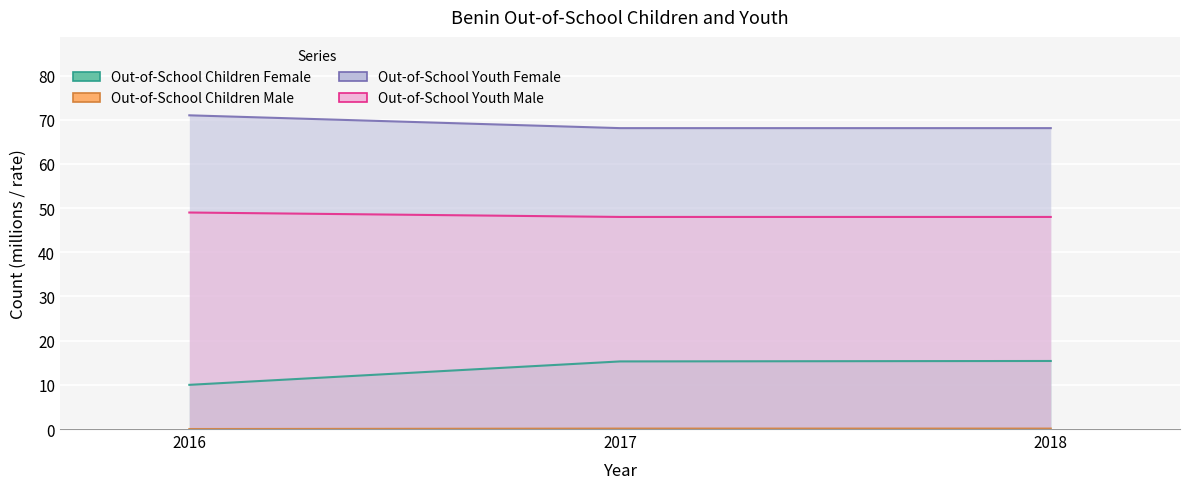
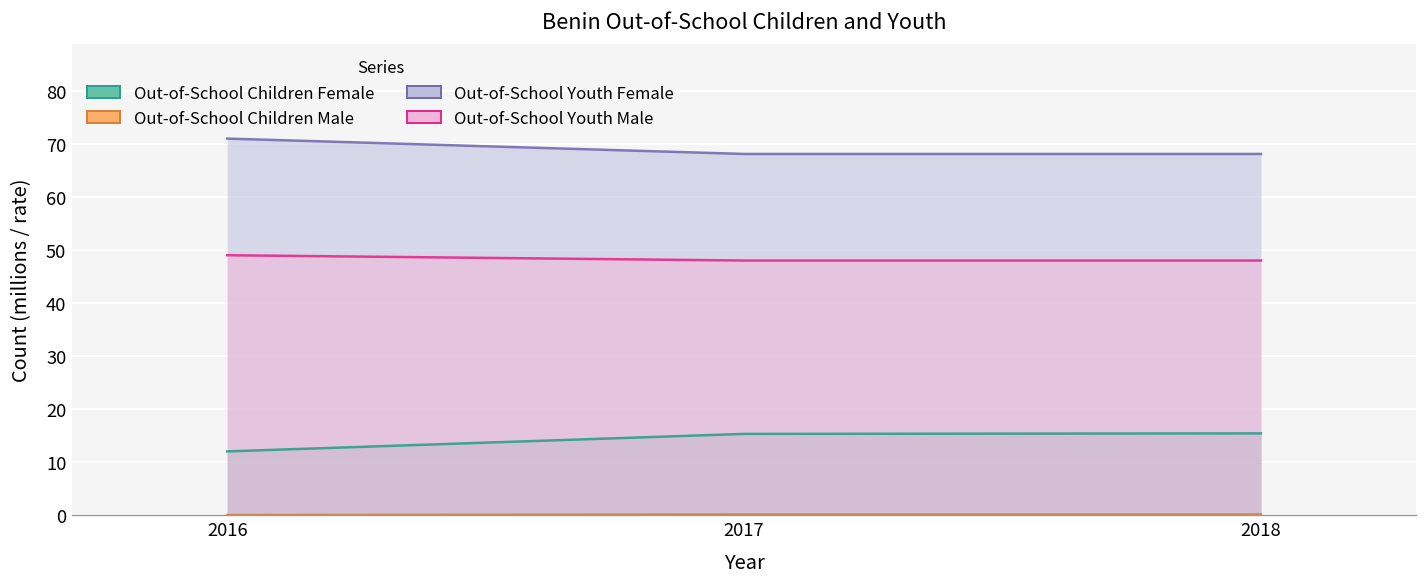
  {
    "Out-of-School Children Female": {
-     "2016": 10,
+     "2016": 12,
      "2017": 15,
      "2018": 15
    },
    "Out-of-School Children Male": {
      "2016": 0,
      "2017": 0,
      "2018": 0
    }
  }
